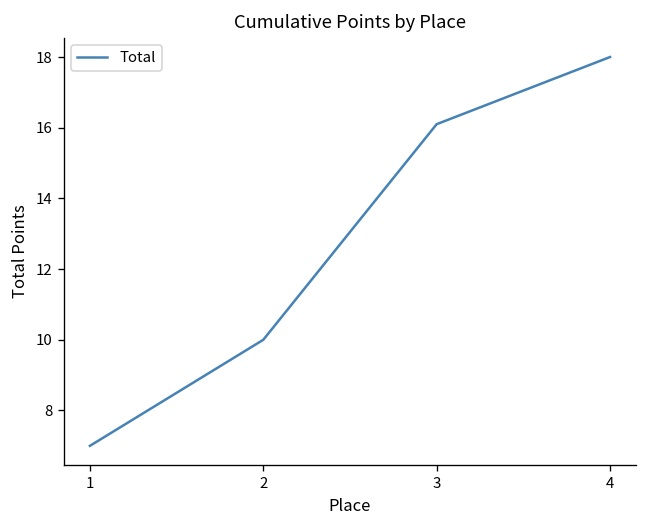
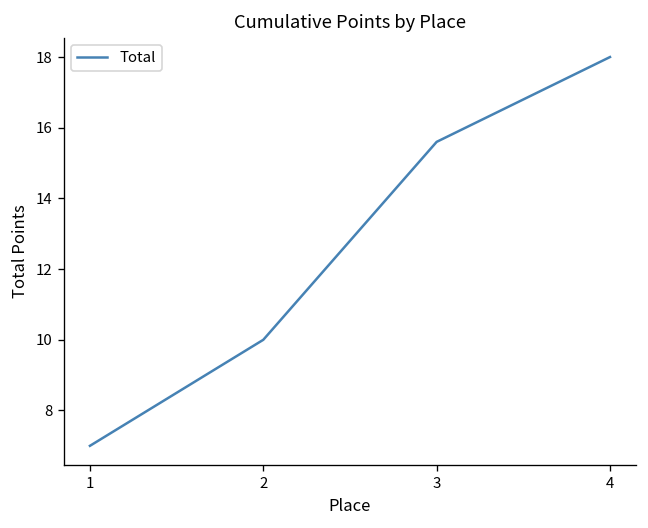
  {
    "1": 7.0,
    "2": 10.0,
-   "3": 16.1,
+   "3": 15.6,
    "4": 18.0
  }
